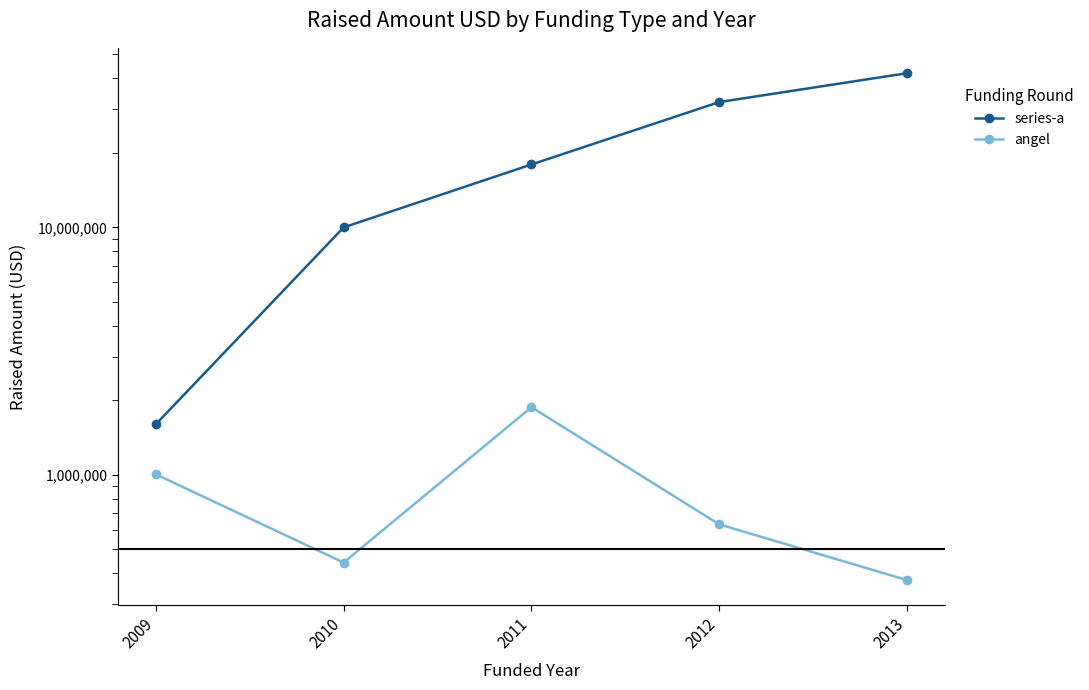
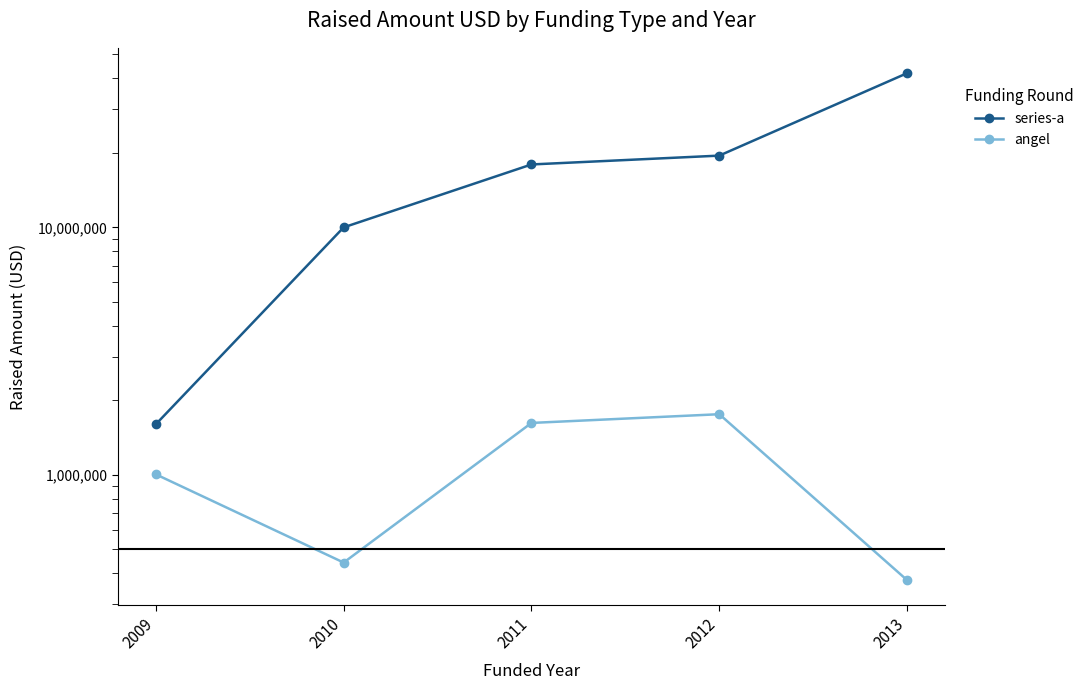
  {
    "series-a": {
      "2009": "1,600,000",
      "2010": "10,000,000",
      "2011": "18,000,000",
-     "2012": "32,000,000",
+     "2012": "20,000,000",
      "2013": "42,000,000"
    },
    "angel": {
      "2009": "1,000,000",
      "2010": "440,000",
-     "2011": "1,900,000",
-     "2012": "630,000",
+     "2011": "1,600,000",
+     "2012": "1,800,000",
      "2013": "380,000"
    }
  }
